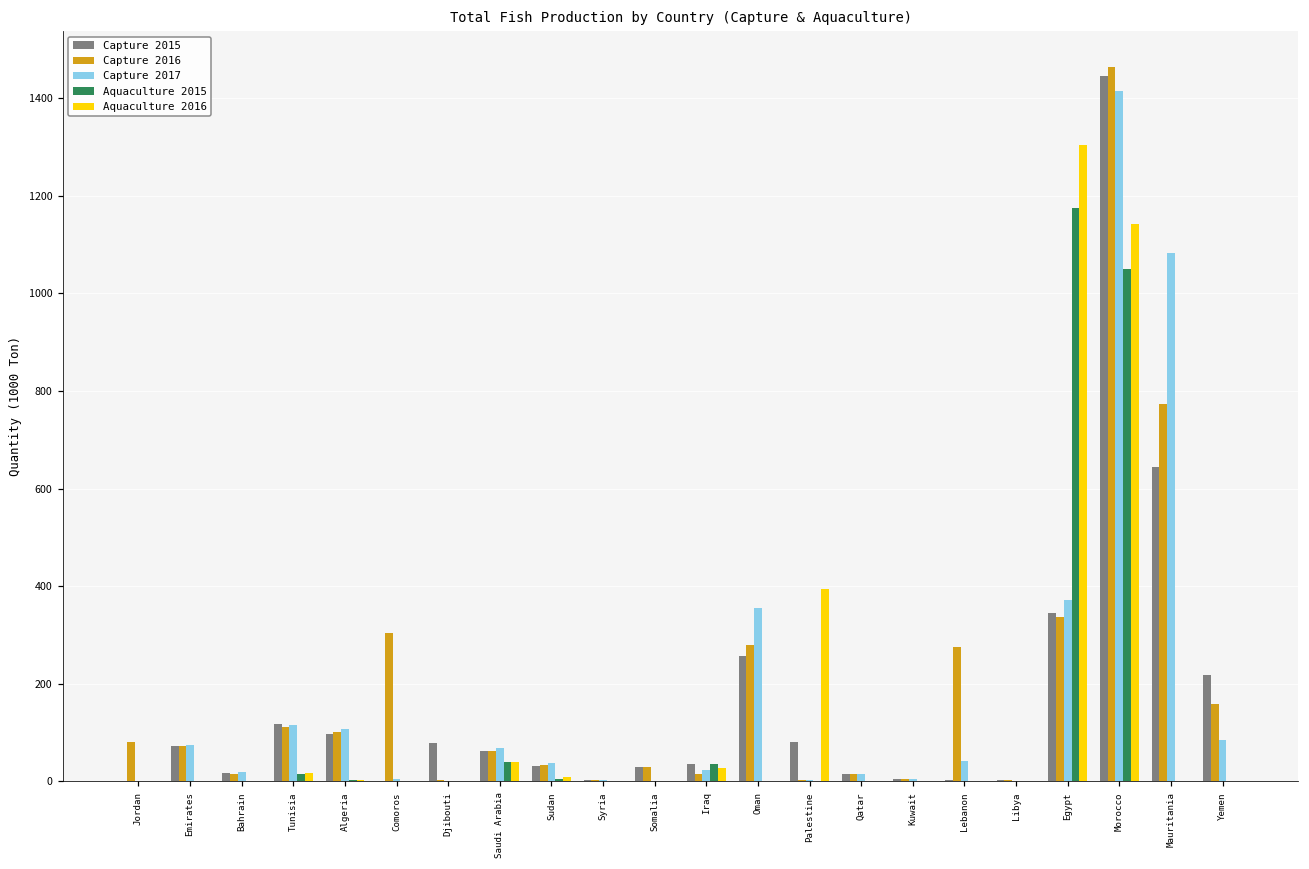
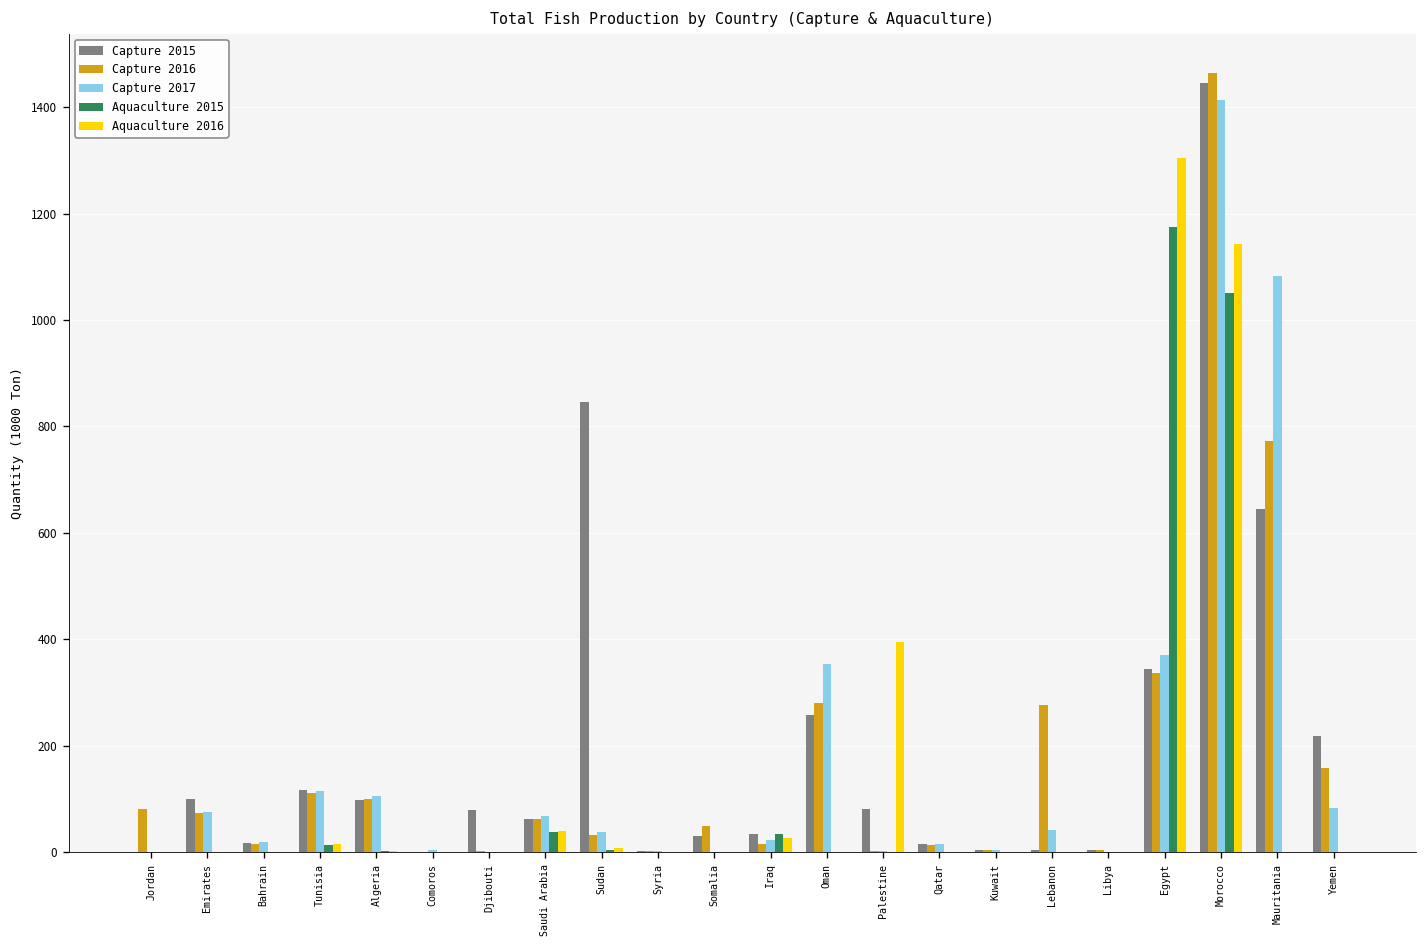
  {
    "Capture 2015": {
-     "Emirates": 70,
+     "Emirates": 100,
      "Bahrain": 20,
      "Tunisia": 120,
      "Algeria": 100,
      "Djibouti": 80,
      "Saudi Arabia": 60,
-     "Sudan": 30,
+     "Sudan": 850,
      "Somalia": 30,
      "Iraq": 30,
      "Oman": 260,
      "Palestine": 80,
      "Qatar": 20,
      "Egypt": 340,
      "Morocco": 1440,
      "Mauritania": 640,
      "Yemen": 220
    },
    "Capture 2016": {
      "Jordan": 80,
      "Emirates": 70,
      "Bahrain": 20,
      "Tunisia": 110,
      "Algeria": 100,
-     "Comoros": 300,
+     "Comoros": 0,
      "Saudi Arabia": 60,
      "Sudan": 30,
-     "Somalia": 30,
+     "Somalia": 50,
      "Iraq": 20,
      "Oman": 280,
      "Qatar": 10,
      "Lebanon": 280,
      "Egypt": 340,
      "Morocco": 1460,
      "Mauritania": 770,
      "Yemen": 160
    },
    "Capture 2017": {
      "Emirates": 80,
      "Bahrain": 20,
      "Tunisia": 120,
      "Algeria": 110,
      "Djibouti": 0,
      "Saudi Arabia": 70,
      "Sudan": 40,
      "Somalia": 0,
      "Iraq": 20,
      "Oman": 350,
      "Qatar": 20,
      "Lebanon": 40,
      "Libya": 0,
      "Egypt": 370,
      "Morocco": 1410,
      "Mauritania": 1080,
      "Yemen": 80
    },
    "Aquaculture 2015": {
      "Jordan": 0,
      "Emirates": 0,
      "Tunisia": 10,
      "Comoros": 0,
      "Djibouti": 0,
      "Saudi Arabia": 40,
      "Somalia": 0,
      "Iraq": 30,
      "Egypt": 1180,
      "Morocco": 1050,
      "Mauritania": 0
    },
    "Aquaculture 2016": {
      "Jordan": 0,
      "Emirates": 0,
      "Tunisia": 20,
      "Comoros": 0,
      "Djibouti": 0,
      "Saudi Arabia": 40,
      "Sudan": 10,
      "Somalia": 0,
      "Iraq": 30,
      "Palestine": 390,
      "Egypt": 1300,
      "Morocco": 1140,
      "Mauritania": 0
    }
  }
